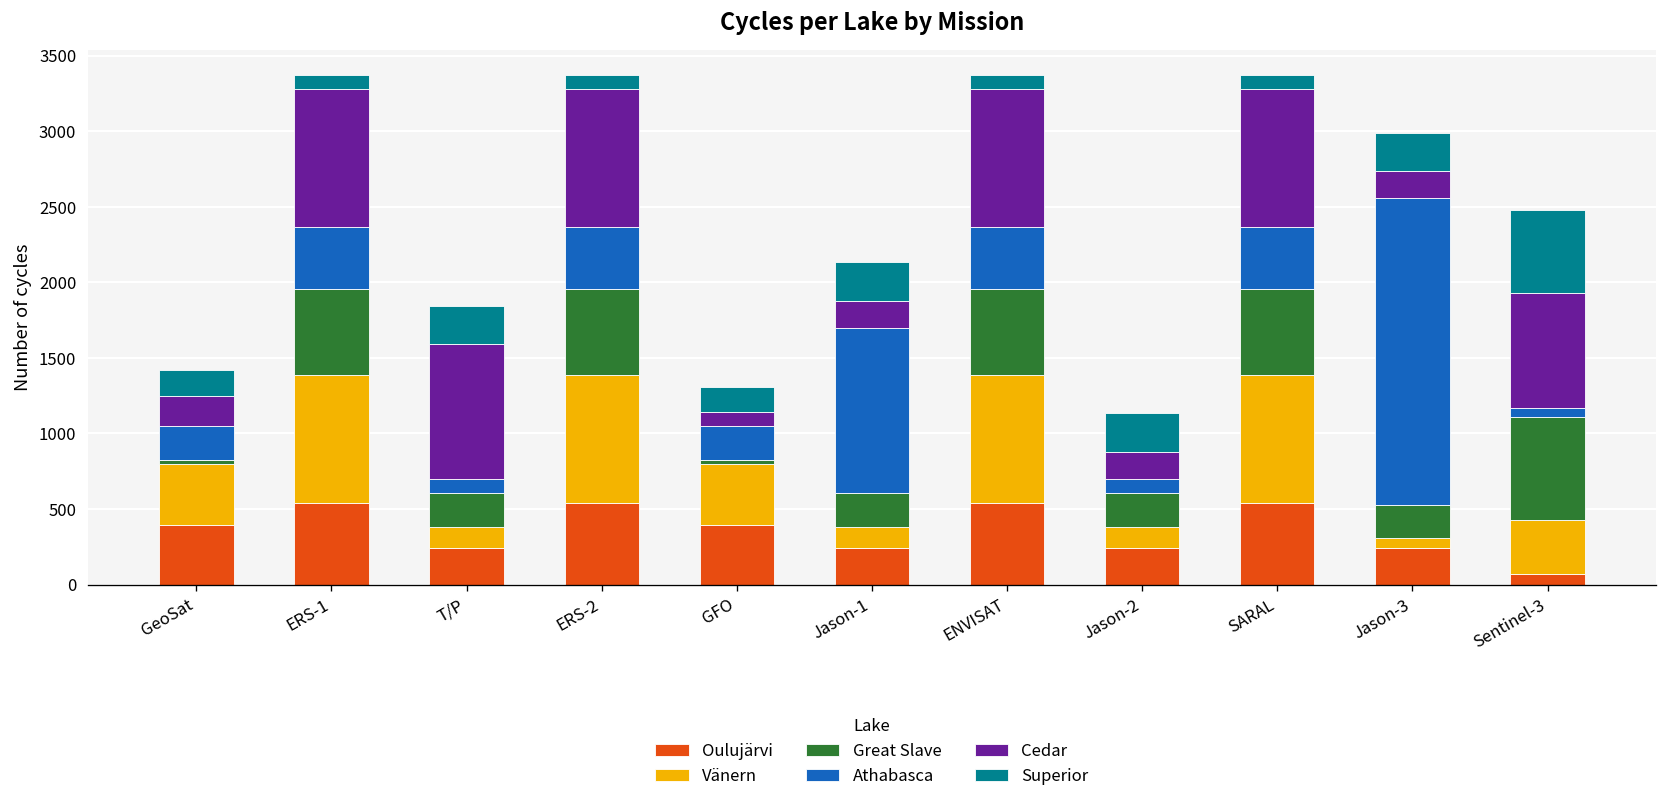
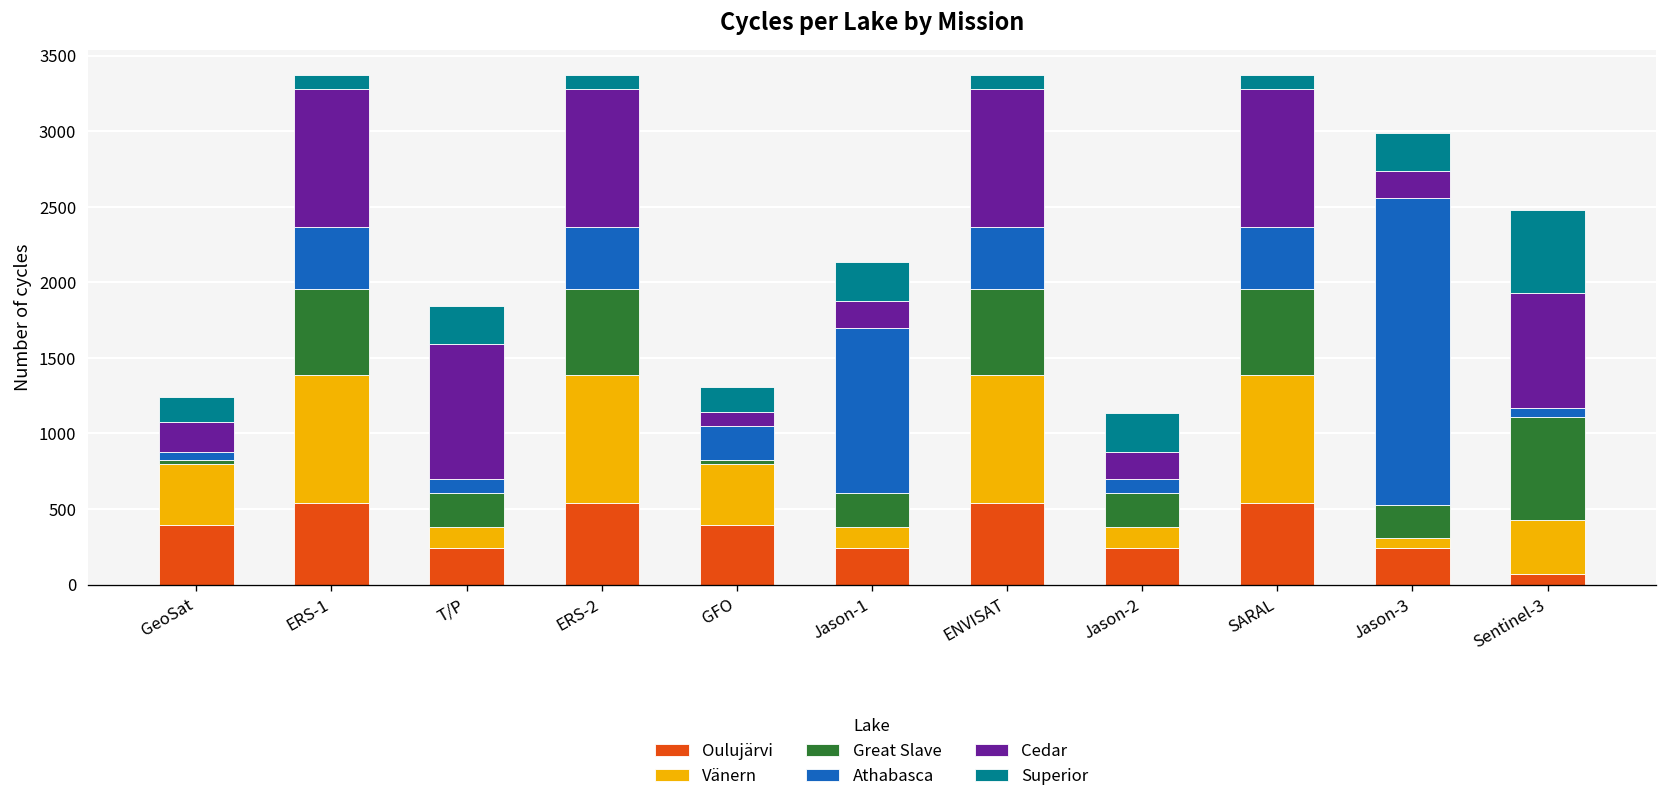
  {
    "Oulujärvi": {
      "GeoSat": 400,
      "ERS-1": 540,
      "T/P": 240,
      "ERS-2": 540,
      "GFO": 400,
      "Jason-1": 240,
      "ENVISAT": 540,
      "Jason-2": 240,
      "SARAL": 540,
      "Jason-3": 240,
      "Sentinel-3": 70
    },
    "Vänern": {
      "GeoSat": 400,
      "ERS-1": 850,
      "T/P": 140,
      "ERS-2": 850,
      "GFO": 400,
      "Jason-1": 140,
      "ENVISAT": 850,
      "Jason-2": 140,
      "SARAL": 850,
      "Jason-3": 70,
      "Sentinel-3": 360
    },
    "Great Slave": {
      "GeoSat": 30,
      "ERS-1": 570,
      "T/P": 220,
      "ERS-2": 570,
      "GFO": 30,
      "Jason-1": 220,
      "ENVISAT": 570,
      "Jason-2": 220,
      "SARAL": 570,
      "Jason-3": 220,
      "Sentinel-3": 680
    },
    "Athabasca": {
-     "GeoSat": 230,
+     "GeoSat": 50,
      "ERS-1": 410,
      "T/P": 100,
      "ERS-2": 410,
      "GFO": 230,
      "Jason-1": 1090,
      "ENVISAT": 410,
      "Jason-2": 100,
      "SARAL": 410,
      "Jason-3": 2030,
      "Sentinel-3": 50
    },
    "Cedar": {
      "GeoSat": 200,
      "ERS-1": 910,
      "T/P": 890,
      "ERS-2": 910,
      "GFO": 90,
      "Jason-1": 180,
      "ENVISAT": 910,
      "Jason-2": 180,
      "SARAL": 910,
      "Jason-3": 180,
      "Sentinel-3": 770
    },
    "Superior": {
      "GeoSat": 170,
      "ERS-1": 90,
      "T/P": 250,
      "ERS-2": 90,
      "GFO": 170,
      "Jason-1": 250,
      "ENVISAT": 90,
      "Jason-2": 250,
      "SARAL": 90,
      "Jason-3": 250,
      "Sentinel-3": 550
    }
  }
